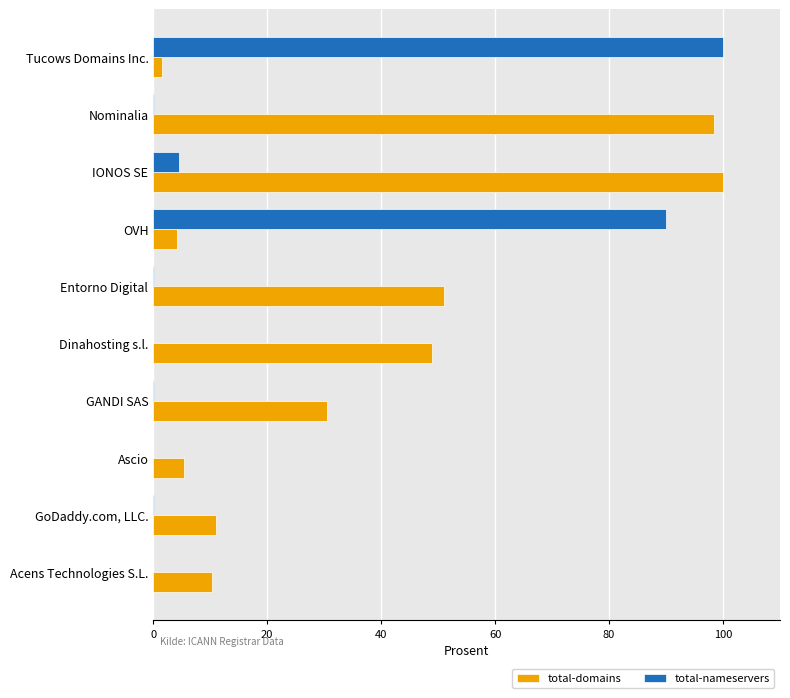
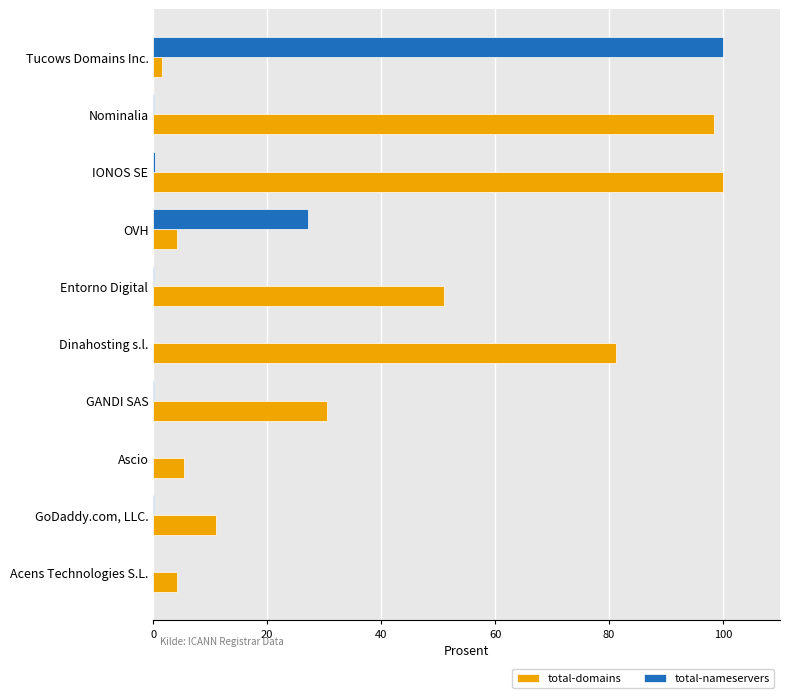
  {
    "total-domains": {
      "Tucows Domains Inc.": 2,
      "Nominalia": 98,
      "IONOS SE": 100,
      "OVH": 4,
      "Entorno Digital": 51,
-     "Dinahosting s.l.": 49,
+     "Dinahosting s.l.": 81,
      "GANDI SAS": 30,
      "Ascio": 5,
      "GoDaddy.com, LLC.": 11,
-     "Acens Technologies S.L.": 10
+     "Acens Technologies S.L.": 4
    },
    "total-nameservers": {
      "Tucows Domains Inc.": 100,
-     "IONOS SE": 5,
-     "OVH": 90
+     "IONOS SE": 0,
+     "OVH": 27
    }
  }
